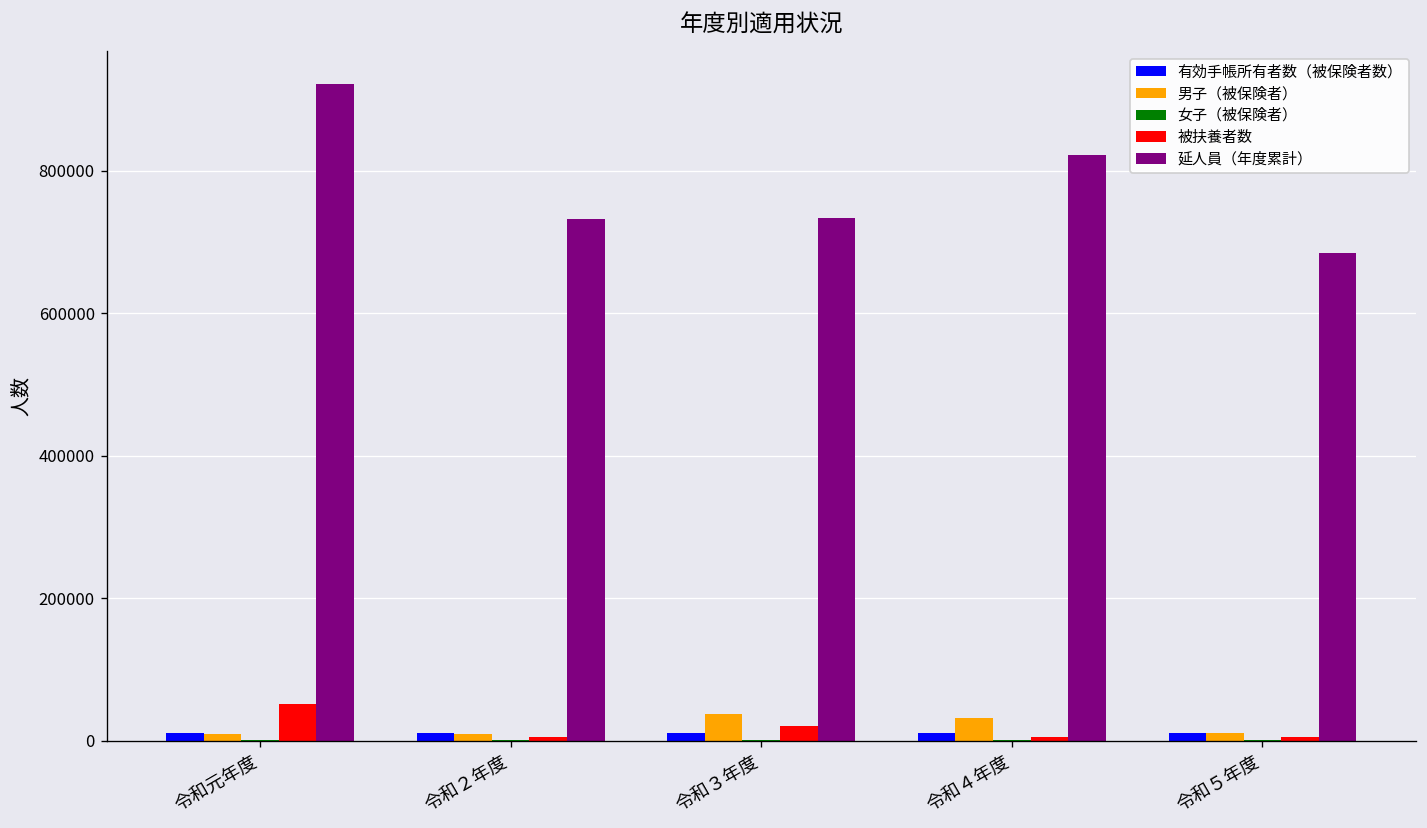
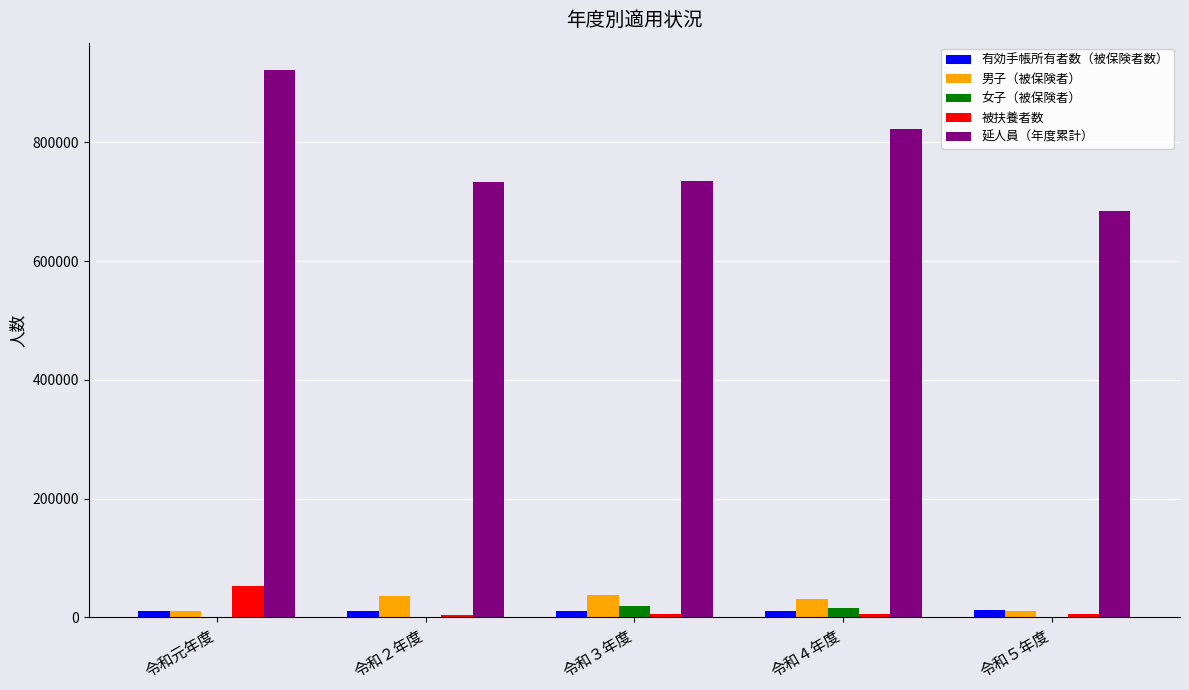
  {
    "有効手帳所有者数（被保険者数）": {
      "令和元年度": 10000,
      "令和２年度": 10000,
      "令和３年度": 10000,
      "令和４年度": 10000,
      "令和５年度": 10000
    },
    "男子（被保険者）": {
      "令和元年度": 10000,
-     "令和２年度": 10000,
+     "令和２年度": 40000,
      "令和３年度": 40000,
      "令和４年度": 30000,
      "令和５年度": 10000
    },
    "女子（被保険者）": {
-     "令和３年度": 0,
-     "令和４年度": 0
+     "令和３年度": 20000,
+     "令和４年度": 20000
    },
    "被扶養者数": {
      "令和元年度": 50000,
      "令和２年度": 0,
-     "令和３年度": 20000,
+     "令和３年度": 10000,
      "令和４年度": 10000,
      "令和５年度": 10000
    },
    "延人員（年度累計）": {
      "令和元年度": 920000,
      "令和２年度": 730000,
      "令和３年度": 730000,
      "令和４年度": 820000,
      "令和５年度": 680000
    }
  }
